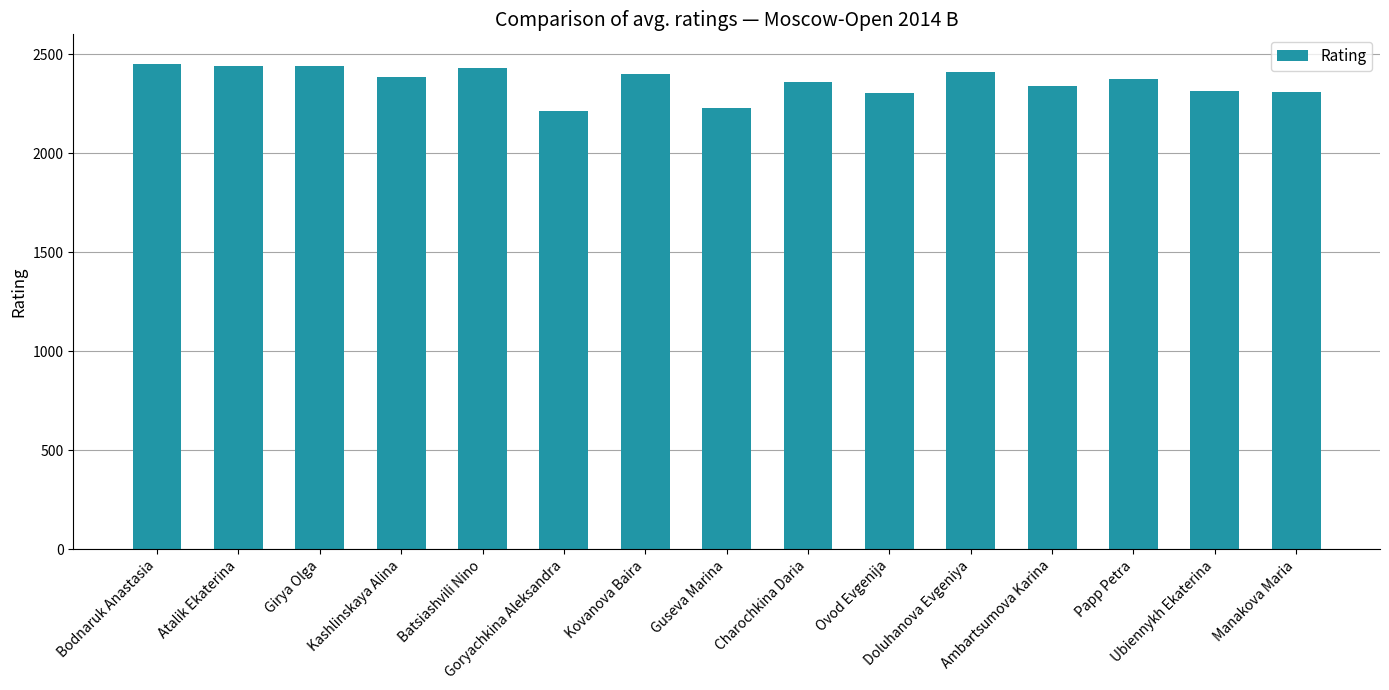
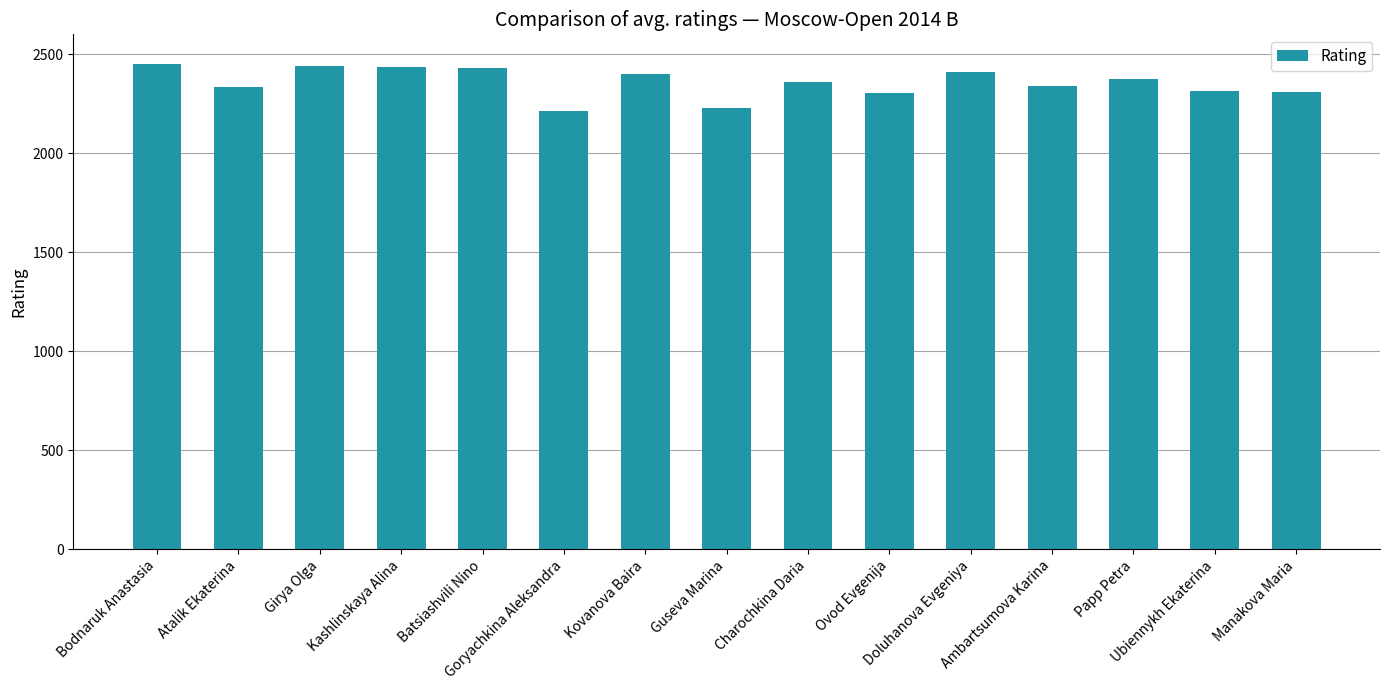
  {
    "Bodnaruk Anastasia": 2450,
-   "Atalik Ekaterina": 2440,
+   "Atalik Ekaterina": 2340,
    "Girya Olga": 2440,
-   "Kashlinskaya Alina": 2380,
+   "Kashlinskaya Alina": 2430,
    "Batsiashvili Nino": 2430,
    "Goryachkina Aleksandra": 2220,
    "Kovanova Baira": 2400,
    "Guseva Marina": 2230,
    "Charochkina Daria": 2360,
    "Ovod Evgenija": 2310,
    "Doluhanova Evgeniya": 2410,
    "Ambartsumova Karina": 2340,
    "Papp Petra": 2380,
    "Ubiennykh Ekaterina": 2310,
    "Manakova Maria": 2310
  }
